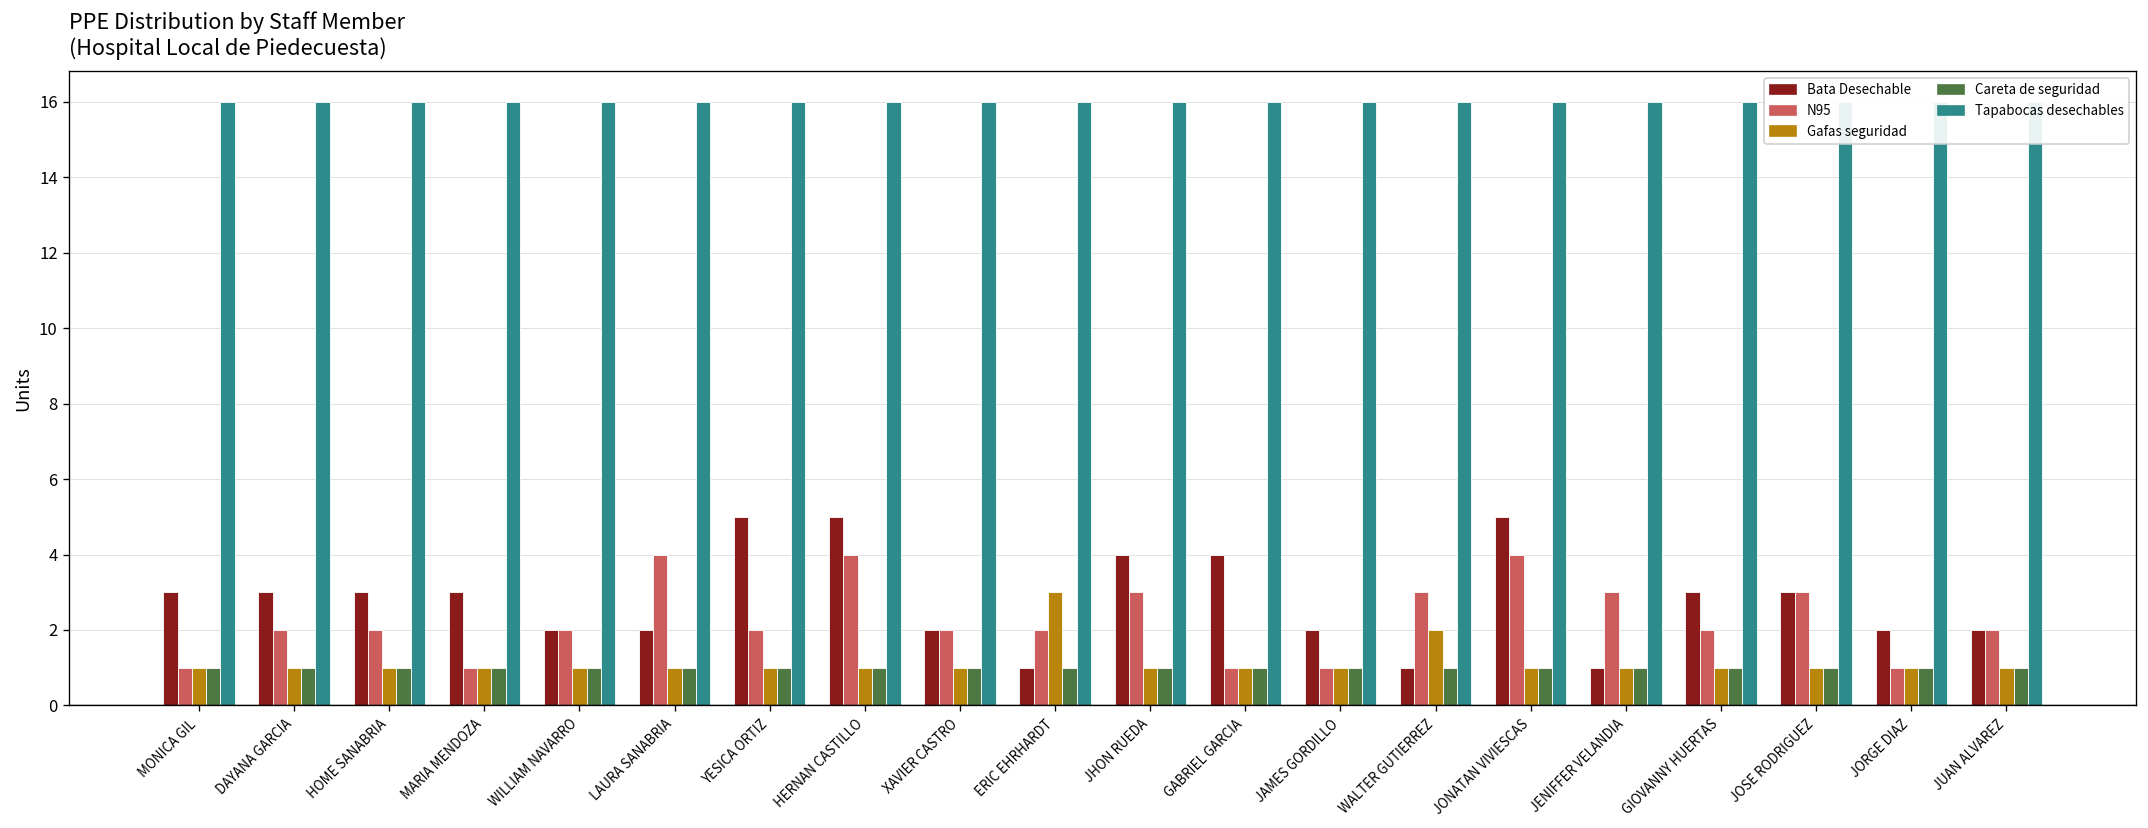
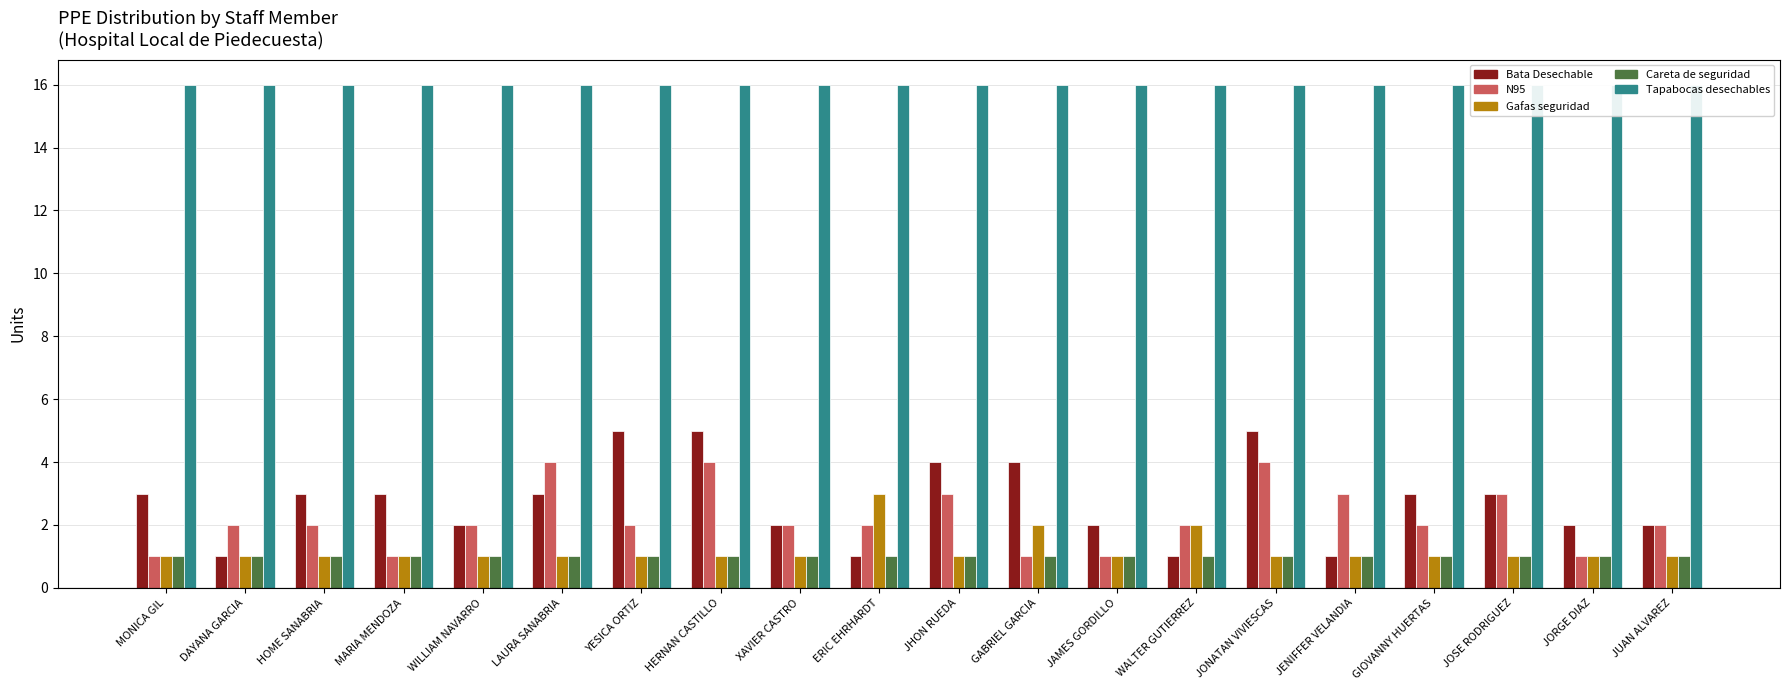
  {
    "Bata Desechable": {
      "MONICA GIL": 3,
-     "DAYANA GARCIA": 3,
+     "DAYANA GARCIA": 1,
      "HOME SANABRIA": 3,
      "MARIA MENDOZA": 3,
      "WILLIAM NAVARRO": 2,
-     "LAURA SANABRIA": 2,
+     "LAURA SANABRIA": 3,
      "YESICA ORTIZ": 5,
      "HERNAN CASTILLO": 5,
      "XAVIER CASTRO": 2,
      "ERIC EHRHARDT": 1,
      "JHON RUEDA": 4,
      "GABRIEL GARCIA": 4,
      "JAMES GORDILLO": 2,
      "WALTER GUTIERREZ": 1,
      "JONATAN VIVIESCAS": 5,
      "JENIFFER VELANDIA": 1,
      "GIOVANNY HUERTAS": 3,
      "JOSE RODRIGUEZ": 3,
      "JORGE DIAZ": 2,
      "JUAN ALVAREZ": 2
    },
    "N95": {
      "MONICA GIL": 1,
      "DAYANA GARCIA": 2,
      "HOME SANABRIA": 2,
      "MARIA MENDOZA": 1,
      "WILLIAM NAVARRO": 2,
      "LAURA SANABRIA": 4,
      "YESICA ORTIZ": 2,
      "HERNAN CASTILLO": 4,
      "XAVIER CASTRO": 2,
      "ERIC EHRHARDT": 2,
      "JHON RUEDA": 3,
      "GABRIEL GARCIA": 1,
      "JAMES GORDILLO": 1,
-     "WALTER GUTIERREZ": 3,
+     "WALTER GUTIERREZ": 2,
      "JONATAN VIVIESCAS": 4,
      "JENIFFER VELANDIA": 3,
      "GIOVANNY HUERTAS": 2,
      "JOSE RODRIGUEZ": 3,
      "JORGE DIAZ": 1,
      "JUAN ALVAREZ": 2
    },
    "Gafas seguridad": {
      "MONICA GIL": 1,
      "DAYANA GARCIA": 1,
      "HOME SANABRIA": 1,
      "MARIA MENDOZA": 1,
      "WILLIAM NAVARRO": 1,
      "LAURA SANABRIA": 1,
      "YESICA ORTIZ": 1,
      "HERNAN CASTILLO": 1,
      "XAVIER CASTRO": 1,
      "ERIC EHRHARDT": 3,
      "JHON RUEDA": 1,
-     "GABRIEL GARCIA": 1,
+     "GABRIEL GARCIA": 2,
      "JAMES GORDILLO": 1,
      "WALTER GUTIERREZ": 2,
      "JONATAN VIVIESCAS": 1,
      "JENIFFER VELANDIA": 1,
      "GIOVANNY HUERTAS": 1,
      "JOSE RODRIGUEZ": 1,
      "JORGE DIAZ": 1,
      "JUAN ALVAREZ": 1
    },
    "Careta de seguridad": {
      "MONICA GIL": 1,
      "DAYANA GARCIA": 1,
      "HOME SANABRIA": 1,
      "MARIA MENDOZA": 1,
      "WILLIAM NAVARRO": 1,
      "LAURA SANABRIA": 1,
      "YESICA ORTIZ": 1,
      "HERNAN CASTILLO": 1,
      "XAVIER CASTRO": 1,
      "ERIC EHRHARDT": 1,
      "JHON RUEDA": 1,
      "GABRIEL GARCIA": 1,
      "JAMES GORDILLO": 1,
      "WALTER GUTIERREZ": 1,
      "JONATAN VIVIESCAS": 1,
      "JENIFFER VELANDIA": 1,
      "GIOVANNY HUERTAS": 1,
      "JOSE RODRIGUEZ": 1,
      "JORGE DIAZ": 1,
      "JUAN ALVAREZ": 1
    },
    "Tapabocas desechables": {
      "MONICA GIL": 16,
      "DAYANA GARCIA": 16,
      "HOME SANABRIA": 16,
      "MARIA MENDOZA": 16,
      "WILLIAM NAVARRO": 16,
      "LAURA SANABRIA": 16,
      "YESICA ORTIZ": 16,
      "HERNAN CASTILLO": 16,
      "XAVIER CASTRO": 16,
      "ERIC EHRHARDT": 16,
      "JHON RUEDA": 16,
      "GABRIEL GARCIA": 16,
      "JAMES GORDILLO": 16,
      "WALTER GUTIERREZ": 16,
      "JONATAN VIVIESCAS": 16,
      "JENIFFER VELANDIA": 16,
      "GIOVANNY HUERTAS": 16
    }
  }
